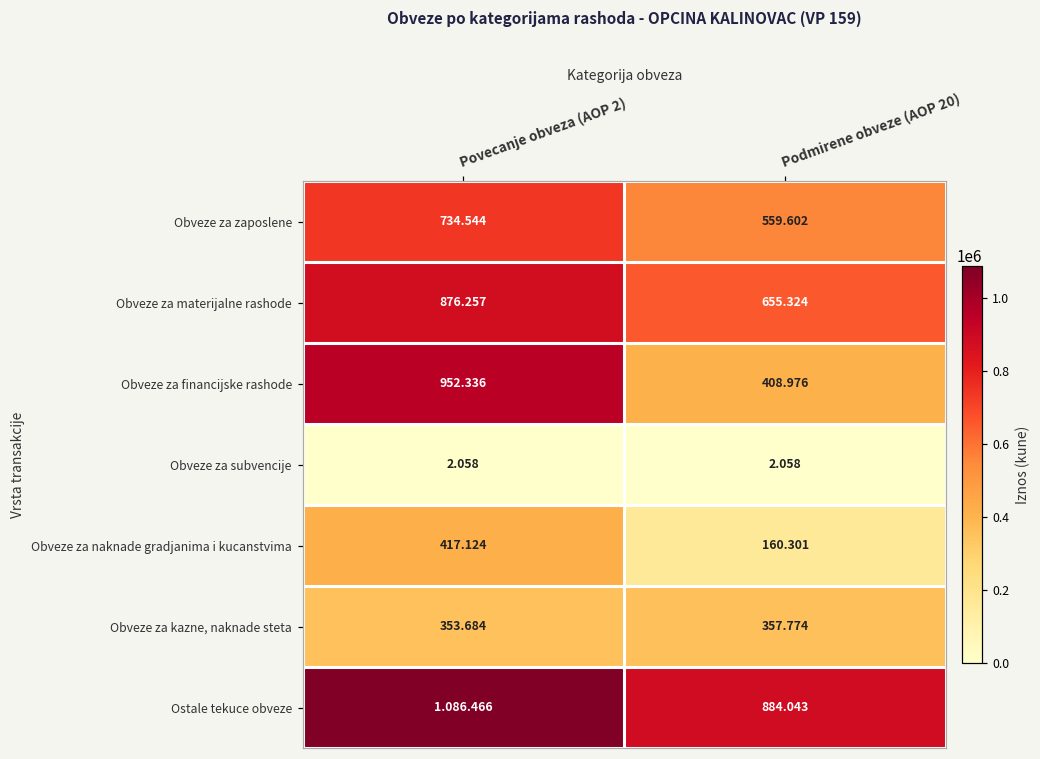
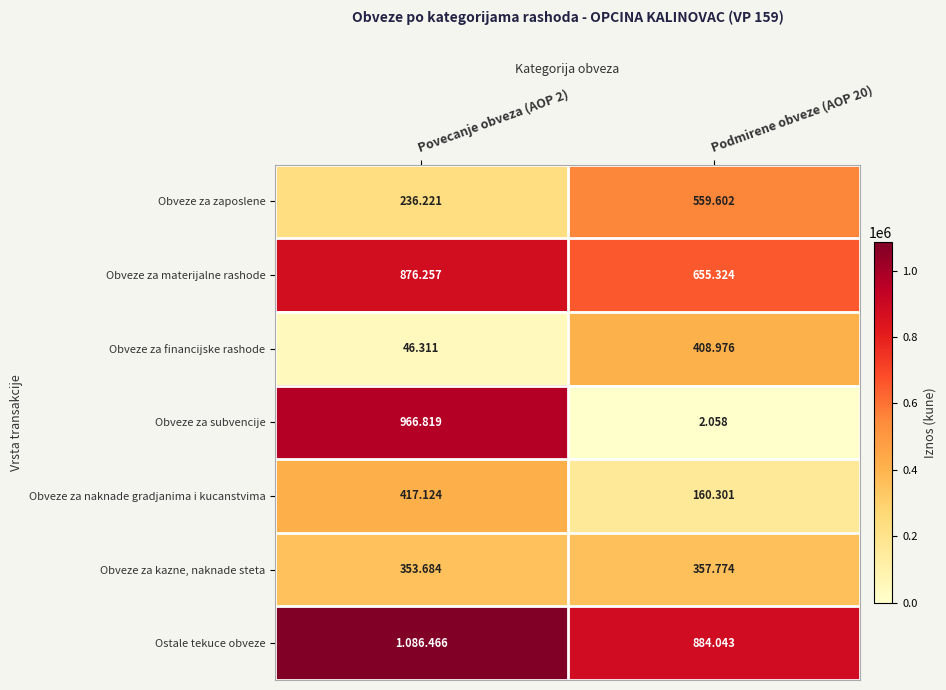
  {
    "Obveze za zaposlene": {
-     "Povecanje obveza (AOP 2)": 734.544,
+     "Povecanje obveza (AOP 2)": 236.221,
      "Podmirene obveze (AOP 20)": 559.602
    },
    "Obveze za materijalne rashode": {
      "Povecanje obveza (AOP 2)": 876.257,
      "Podmirene obveze (AOP 20)": 655.324
    },
    "Obveze za financijske rashode": {
-     "Povecanje obveza (AOP 2)": 952.336,
+     "Povecanje obveza (AOP 2)": 46.311,
      "Podmirene obveze (AOP 20)": 408.976
    },
    "Obveze za subvencije": {
-     "Povecanje obveza (AOP 2)": 2.058,
+     "Povecanje obveza (AOP 2)": 966.819,
      "Podmirene obveze (AOP 20)": 2.058
    },
    "Obveze za naknade gradjanima i kucanstvima": {
      "Povecanje obveza (AOP 2)": 417.124,
      "Podmirene obveze (AOP 20)": 160.301
    },
    "Obveze za kazne, naknade steta": {
      "Povecanje obveza (AOP 2)": 353.684,
      "Podmirene obveze (AOP 20)": 357.774
    },
    "Ostale tekuce obveze": {
      "Podmirene obveze (AOP 20)": 884.043
    }
  }
